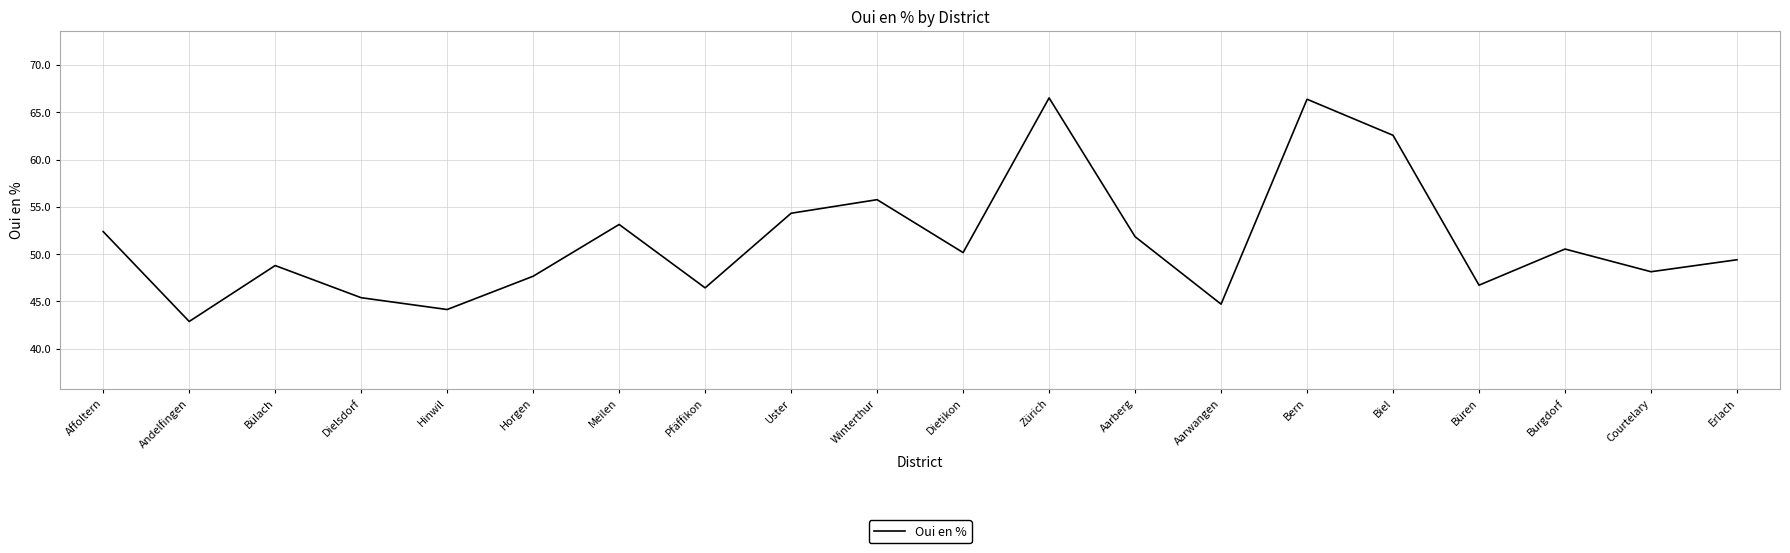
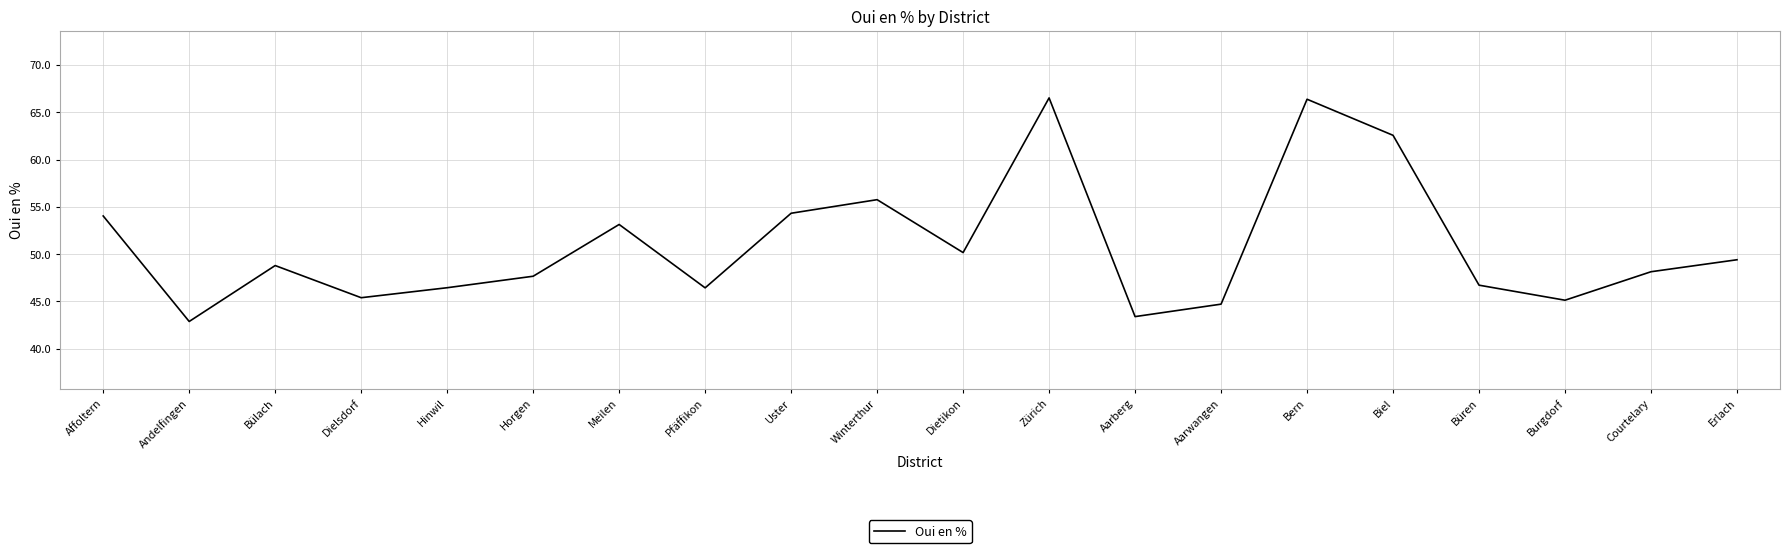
  {
-   "Affoltern": 52,
+   "Affoltern": 54,
    "Andelfingen": 43,
    "Bülach": 49,
    "Dielsdorf": 45,
-   "Hinwil": 44,
+   "Hinwil": 46,
    "Horgen": 48,
    "Meilen": 53,
    "Pfäffikon": 46,
    "Uster": 54,
    "Winterthur": 56,
    "Dietikon": 50,
    "Zürich": 67,
-   "Aarberg": 52,
+   "Aarberg": 43,
    "Aarwangen": 45,
    "Bern": 66,
    "Biel": 63,
    "Büren": 47,
-   "Burgdorf": 51,
+   "Burgdorf": 45,
    "Courtelary": 48,
    "Erlach": 49
  }
